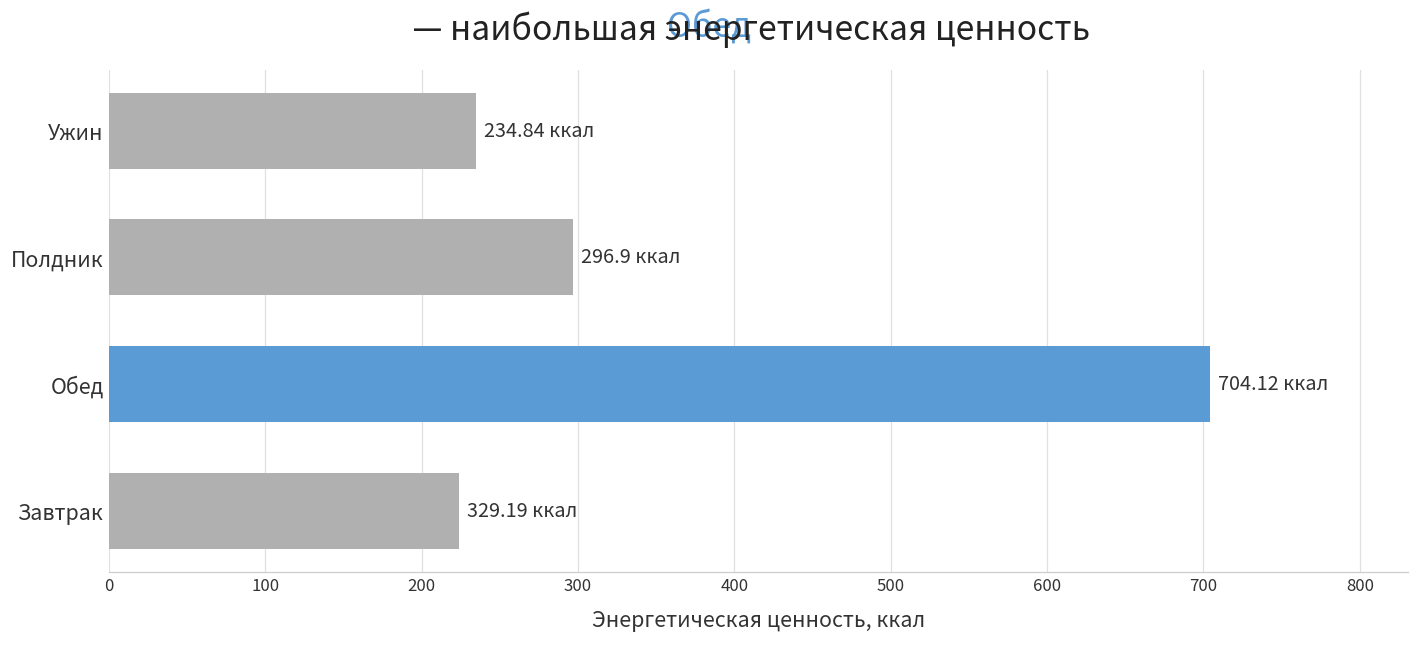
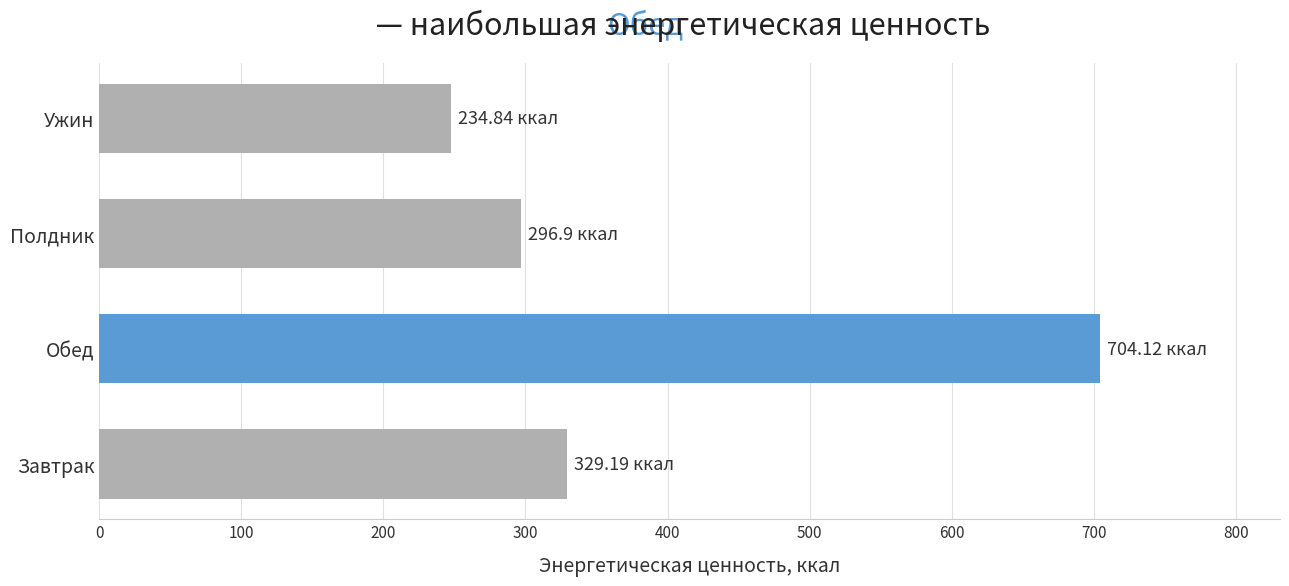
  {
-   "Ужин": 235,
-   "Завтрак": 224
+   "Ужин": 248,
+   "Завтрак": 329
  }
